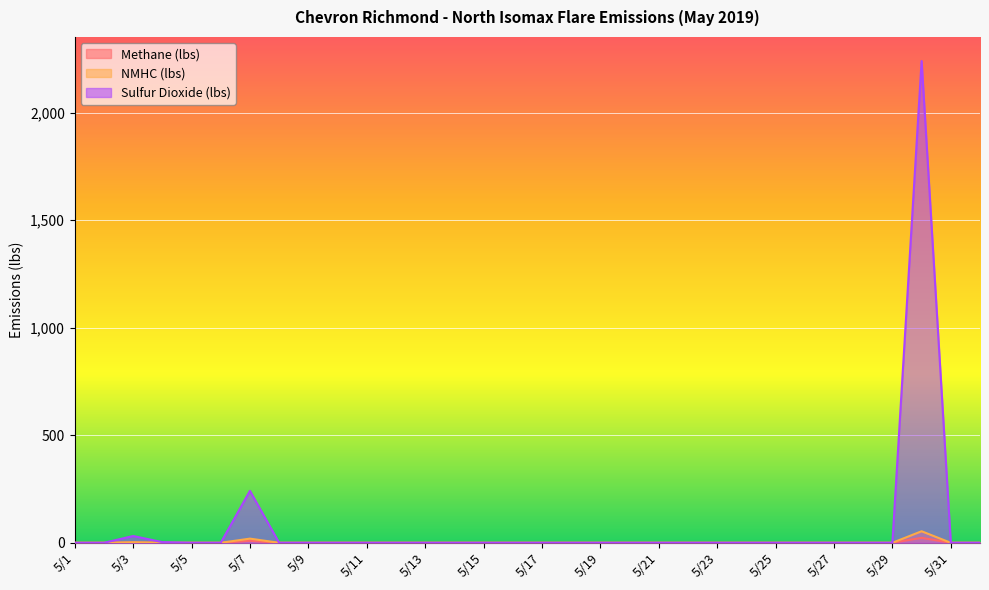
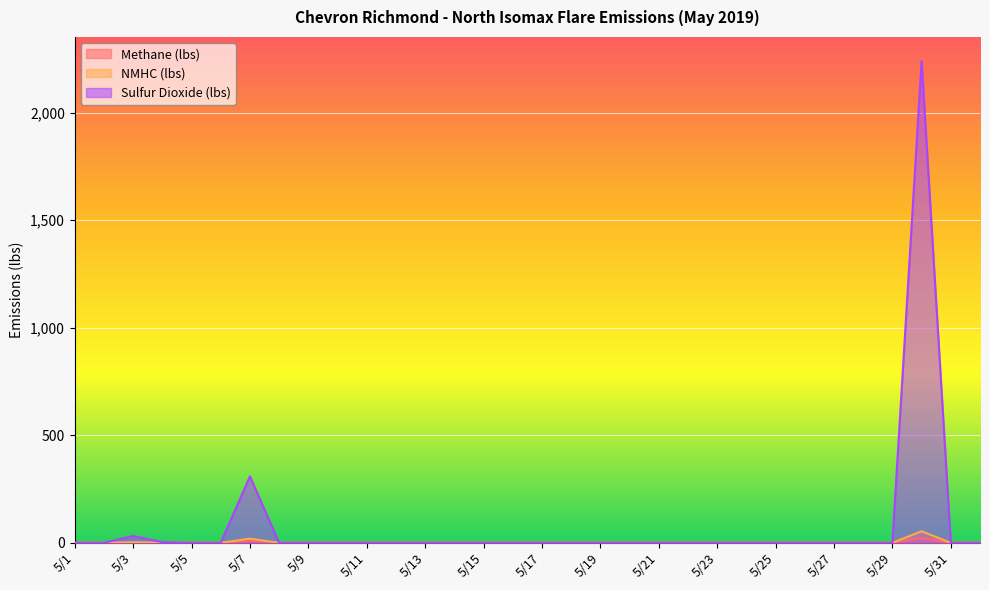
  {
    "Sulfur Dioxide (lbs)": {
      "5/3": 30,
-     "5/7": 240
+     "5/7": 310
    }
  }
